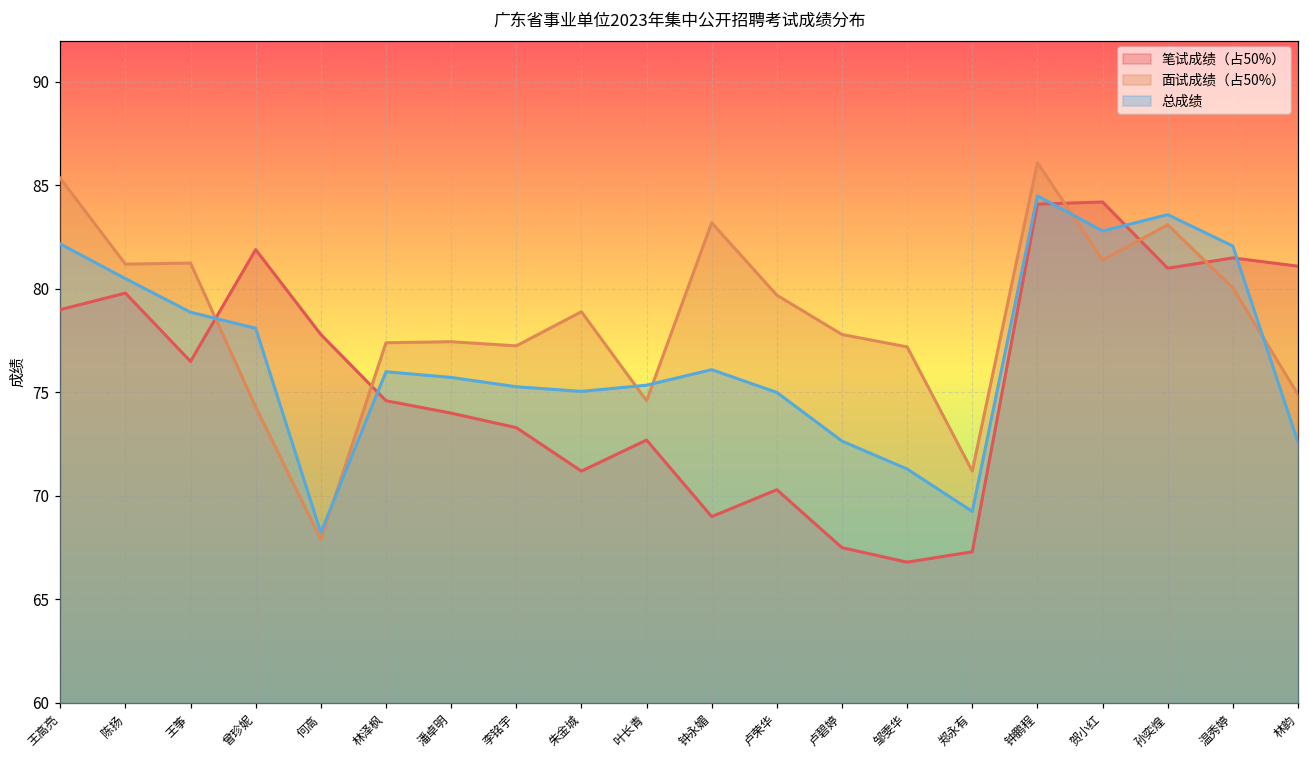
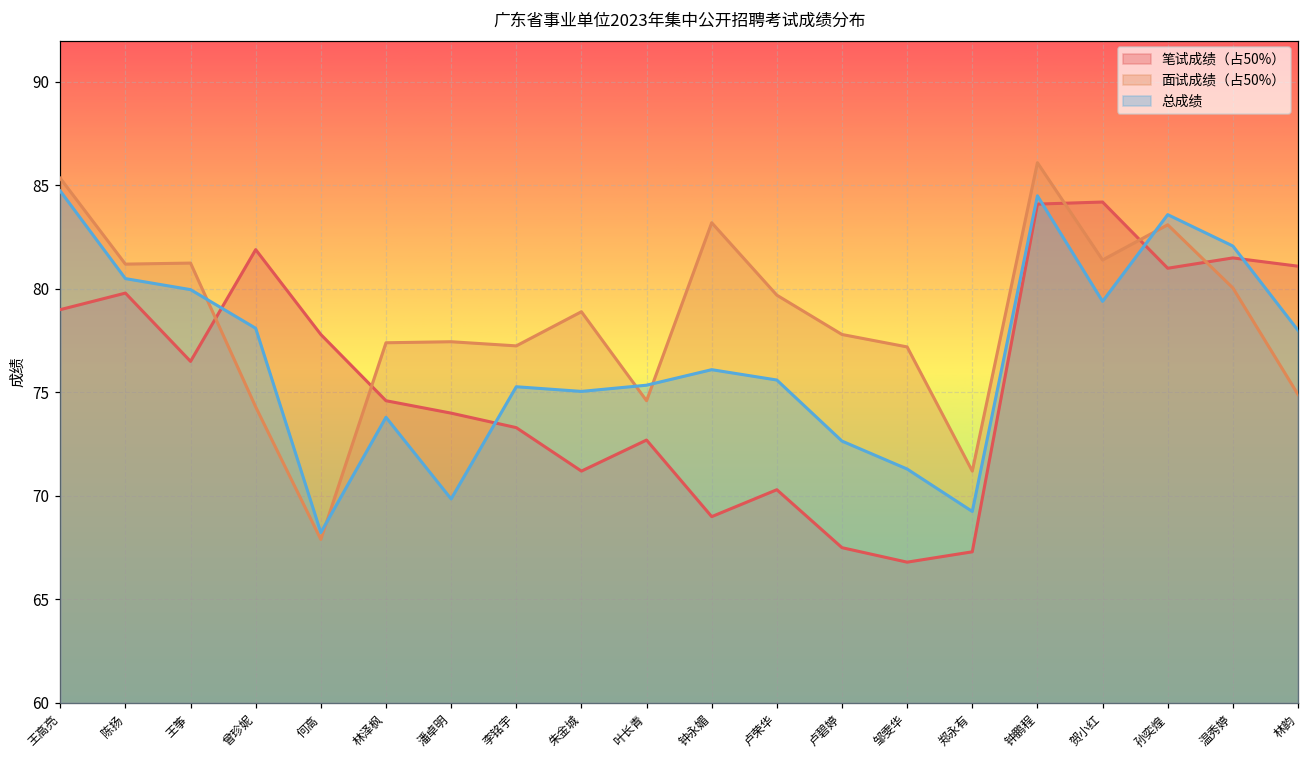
  {
    "总成绩": {
-     "王高亮": 82.2,
+     "王高亮": 84.7,
      "陈扬": 80.5,
-     "王筝": 78.9,
+     "王筝": 80.0,
      "曾珍妮": 78.1,
      "何高": 68.2,
-     "林泽枫": 76.0,
-     "潘卓明": 75.7,
+     "林泽枫": 73.8,
+     "潘卓明": 69.9,
      "李铭宇": 75.3,
      "朱金城": 75.1,
      "叶长青": 75.4,
      "钟永媚": 76.1,
-     "卢荣华": 75.0,
+     "卢荣华": 75.6,
      "卢碧婷": 72.7,
      "邹雯华": 71.3,
      "郑永有": 69.3,
      "钟鹏程": 84.5,
-     "贺小红": 82.8,
+     "贺小红": 79.4,
      "孙奕煌": 83.6,
      "温秀婷": 82.1,
-     "林韵": 72.6
+     "林韵": 78.0
    }
  }
